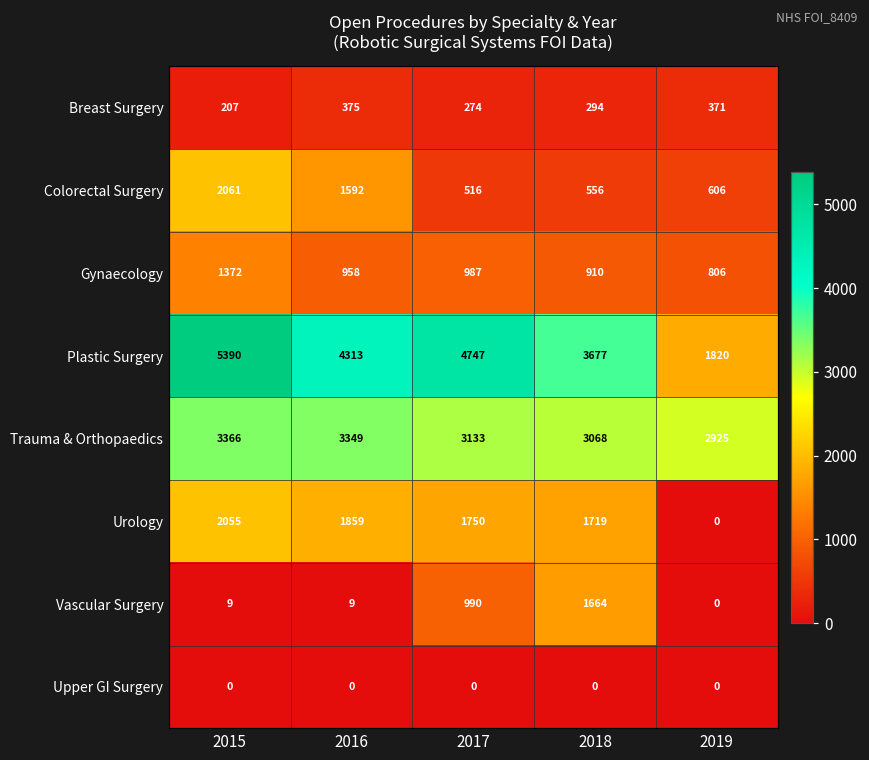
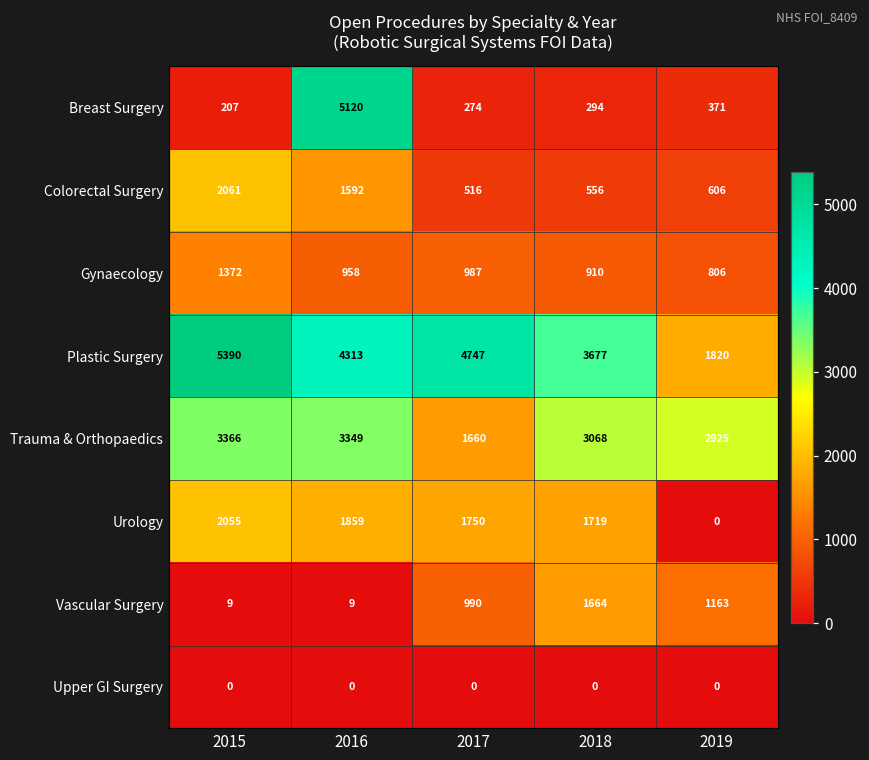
  {
    "Breast Surgery": {
      "2015": 207,
-     "2016": 375,
+     "2016": 5120,
      "2017": 274,
      "2018": 294,
      "2019": 371
    },
    "Colorectal Surgery": {
      "2015": 2061,
      "2016": 1592,
      "2017": 516,
      "2018": 556,
      "2019": 606
    },
    "Gynaecology": {
      "2015": 1372,
      "2016": 958,
      "2017": 987,
      "2018": 910,
      "2019": 806
    },
    "Plastic Surgery": {
      "2015": 5390,
      "2016": 4313,
      "2017": 4747,
      "2018": 3677,
      "2019": 1820
    },
    "Trauma & Orthopaedics": {
      "2015": 3366,
      "2016": 3349,
-     "2017": 3133,
+     "2017": 1660,
      "2018": 3068,
      "2019": 2925
    },
    "Urology": {
      "2015": 2055,
      "2016": 1859,
      "2017": 1750,
      "2018": 1719,
      "2019": 0
    },
    "Vascular Surgery": {
      "2015": 9,
      "2016": 9,
      "2017": 990,
      "2018": 1664,
-     "2019": 0
+     "2019": 1163
    },
    "Upper GI Surgery": {
      "2015": 0,
      "2016": 0,
      "2017": 0,
      "2018": 0,
      "2019": 0
    }
  }
